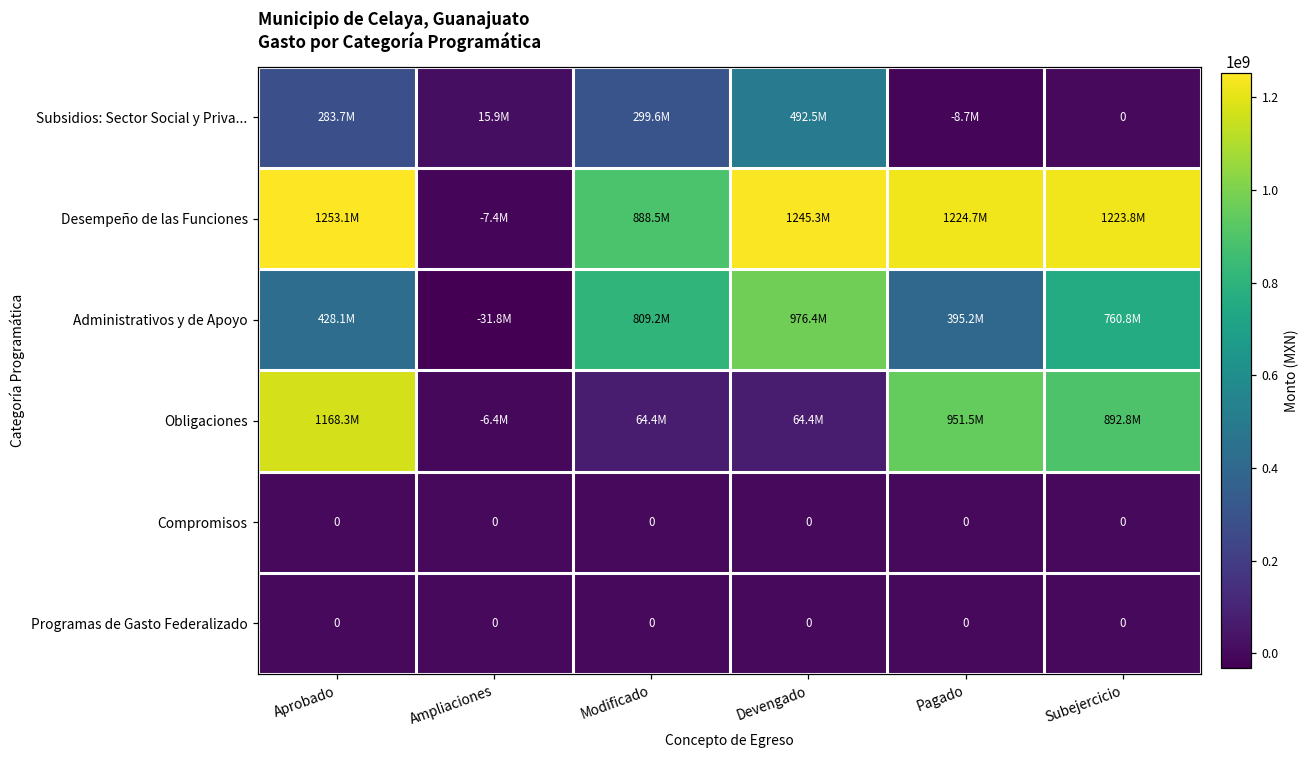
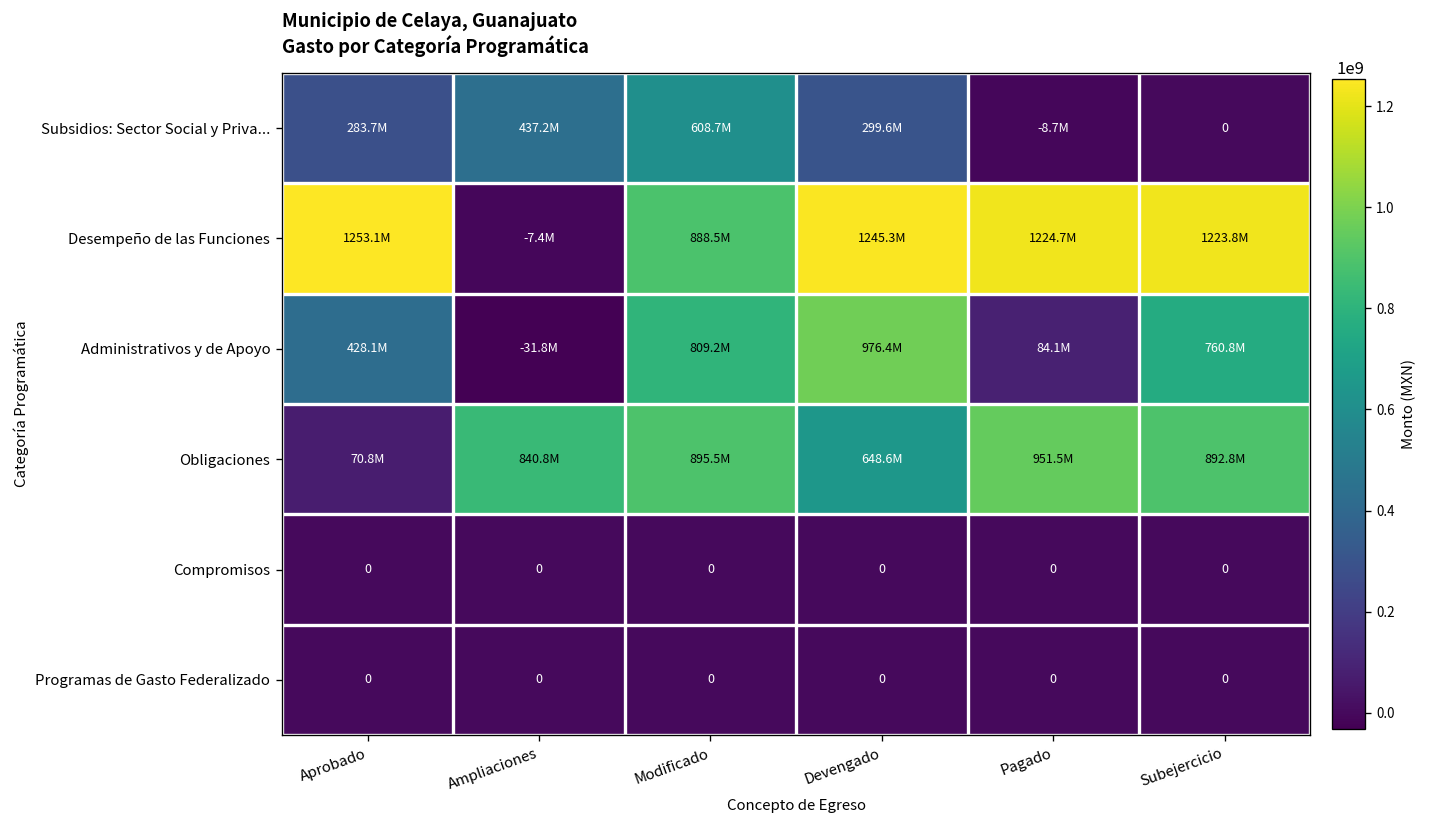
  {
    "Subsidios: Sector Social y Priva...": {
      "Aprobado": "283.7M",
-     "Ampliaciones": "15.9M",
-     "Modificado": "299.6M",
-     "Devengado": "492.5M",
+     "Ampliaciones": "437.2M",
+     "Modificado": "608.7M",
+     "Devengado": "299.6M",
      "Pagado": "-8.7M",
      "Subejercicio": "0"
    },
    "Desempeño de las Funciones": {
      "Aprobado": "1253.1M",
      "Ampliaciones": "-7.4M",
      "Modificado": "888.5M",
      "Devengado": "1245.3M",
      "Pagado": "1224.7M",
      "Subejercicio": "1223.8M"
    },
    "Administrativos y de Apoyo": {
      "Aprobado": "428.1M",
      "Ampliaciones": "-31.8M",
      "Modificado": "809.2M",
      "Devengado": "976.4M",
-     "Pagado": "395.2M",
+     "Pagado": "84.1M",
      "Subejercicio": "760.8M"
    },
    "Obligaciones": {
-     "Aprobado": "1168.3M",
-     "Ampliaciones": "-6.4M",
-     "Modificado": "64.4M",
-     "Devengado": "64.4M",
+     "Aprobado": "70.8M",
+     "Ampliaciones": "840.8M",
+     "Modificado": "895.5M",
+     "Devengado": "648.6M",
      "Pagado": "951.5M",
      "Subejercicio": "892.8M"
    },
    "Compromisos": {
      "Aprobado": "0",
      "Ampliaciones": "0",
      "Modificado": "0",
      "Devengado": "0",
      "Pagado": "0",
      "Subejercicio": "0"
    },
    "Programas de Gasto Federalizado": {
      "Aprobado": "0",
      "Ampliaciones": "0",
      "Modificado": "0",
      "Devengado": "0",
      "Pagado": "0",
      "Subejercicio": "0"
    }
  }
